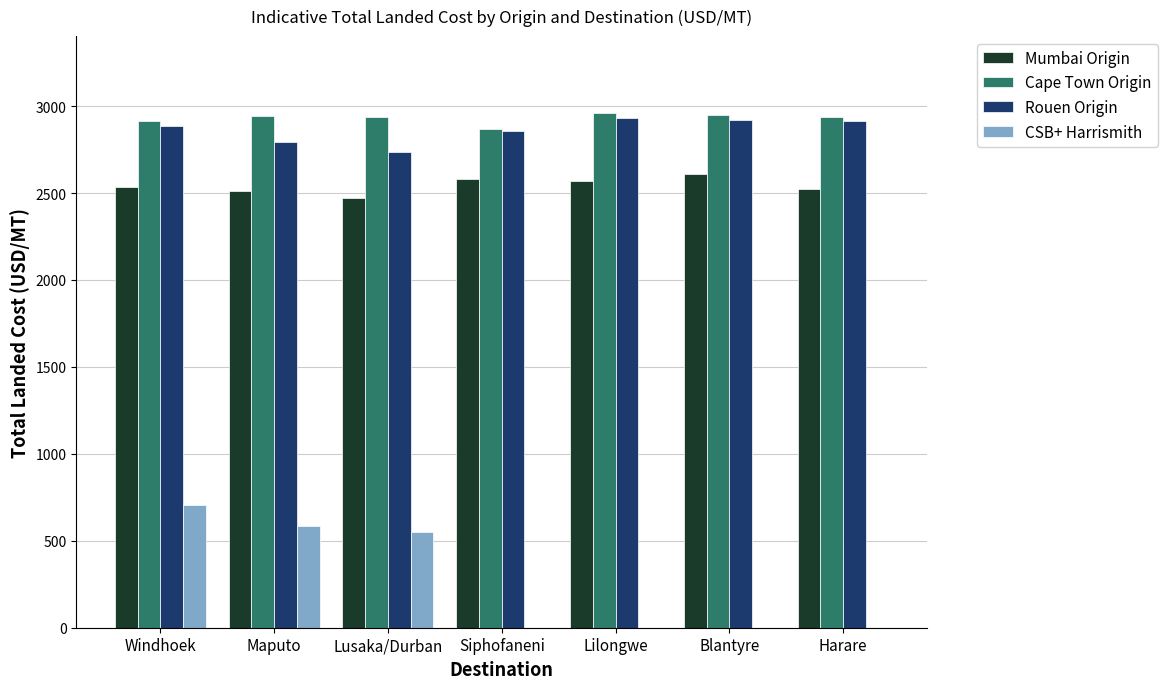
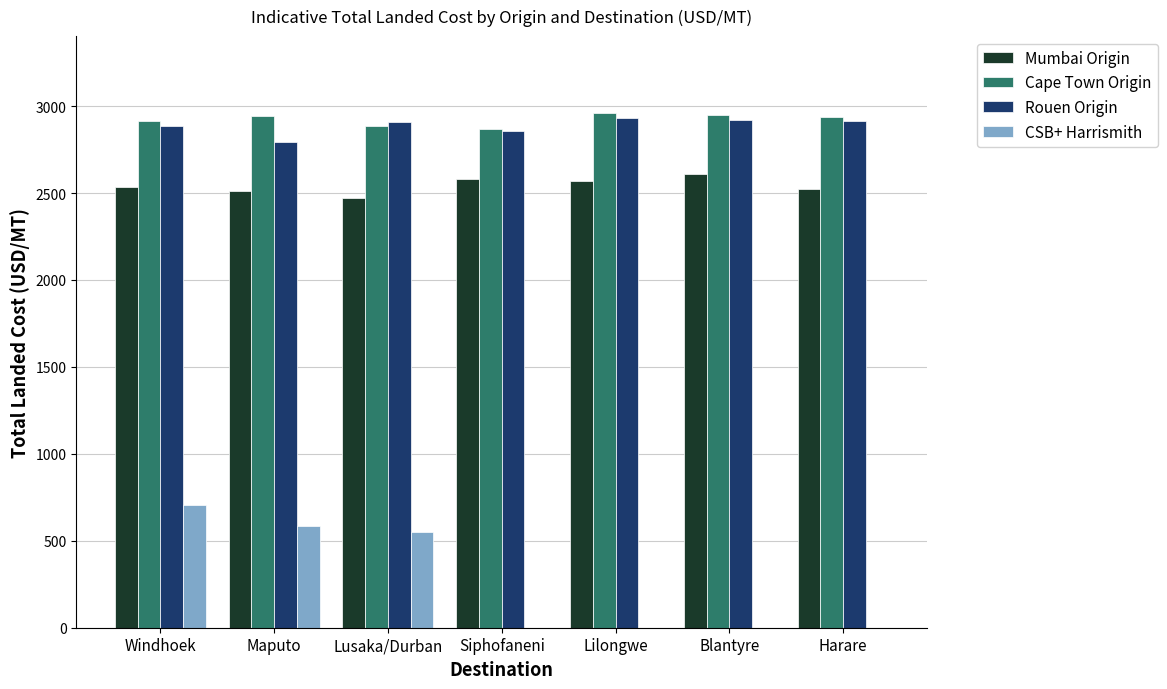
  {
    "Mumbai Origin": {
      "Windhoek": 2530,
      "Maputo": 2510,
      "Lusaka/Durban": 2470,
      "Siphofaneni": 2580,
      "Lilongwe": 2570,
      "Blantyre": 2610,
      "Harare": 2520
    },
    "Cape Town Origin": {
      "Windhoek": 2910,
      "Maputo": 2950,
-     "Lusaka/Durban": 2940,
+     "Lusaka/Durban": 2890,
      "Siphofaneni": 2870,
      "Lilongwe": 2960,
      "Blantyre": 2950,
      "Harare": 2940
    },
    "Rouen Origin": {
      "Windhoek": 2890,
      "Maputo": 2790,
-     "Lusaka/Durban": 2740,
+     "Lusaka/Durban": 2910,
      "Siphofaneni": 2860,
      "Lilongwe": 2930,
      "Blantyre": 2920,
      "Harare": 2910
    },
    "CSB+ Harrismith": {
      "Windhoek": 710,
      "Maputo": 580,
      "Lusaka/Durban": 550,
      "Siphofaneni": 0,
      "Lilongwe": 0,
      "Blantyre": 0,
      "Harare": 0
    }
  }
